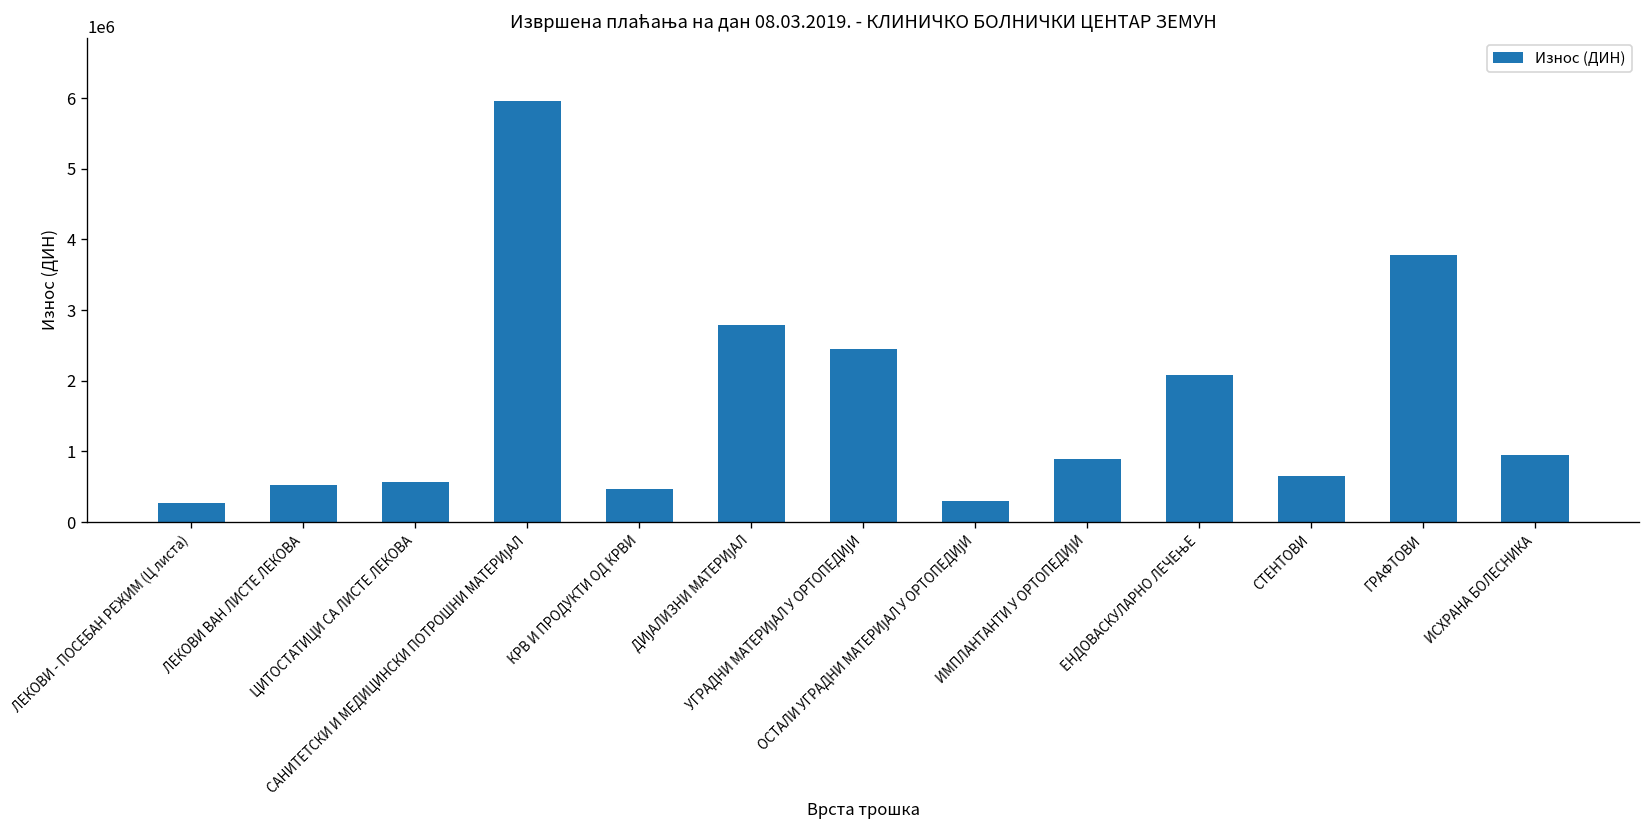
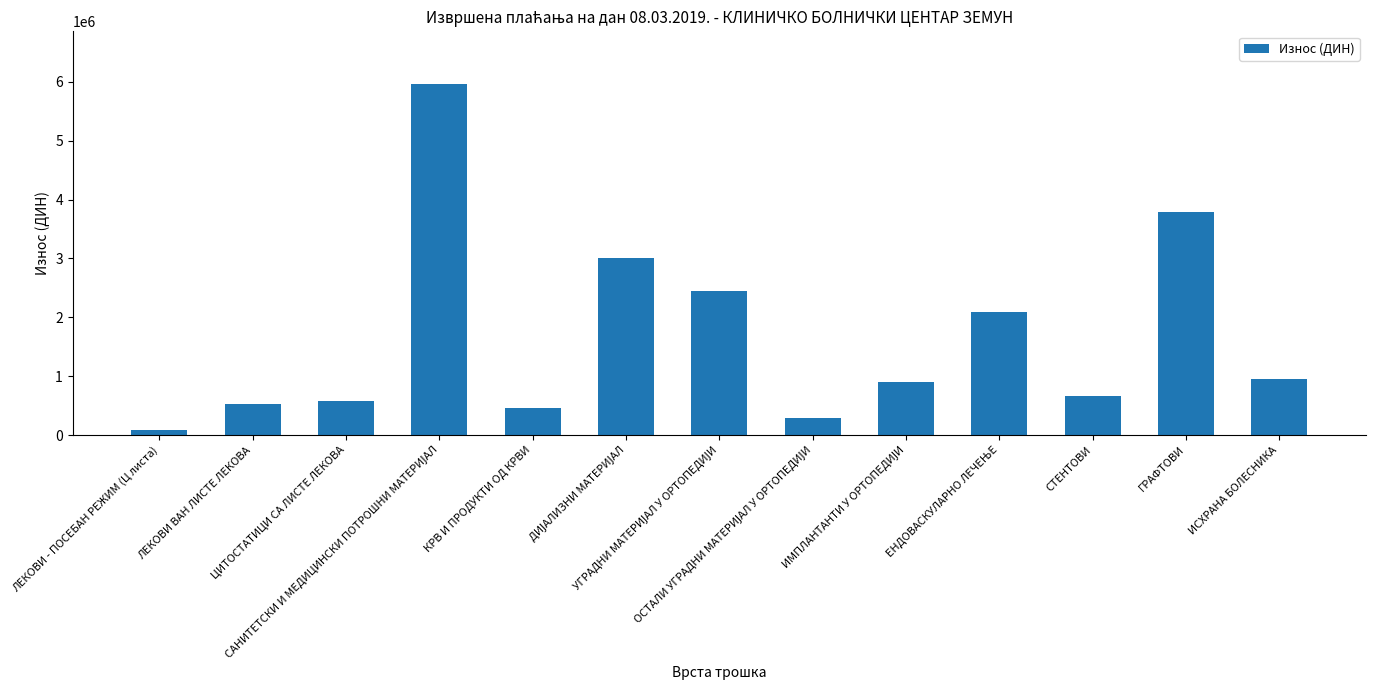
  {
-   "ЛЕКОВИ - ПОСЕБАН РЕЖИМ (Ц листа)": 300000,
+   "ЛЕКОВИ - ПОСЕБАН РЕЖИМ (Ц листа)": 100000,
    "ЛЕКОВИ ВАН ЛИСТЕ ЛЕКОВА": 500000,
    "ЦИТОСТАТИЦИ СА ЛИСТЕ ЛЕКОВА": 600000,
    "САНИТЕТСКИ И МЕДИЦИНСКИ ПОТРОШНИ МАТЕРИЈАЛ": 6000000,
    "КРВ И ПРОДУКТИ ОД КРВИ": 500000,
-   "ДИЈАЛИЗНИ МАТЕРИЈАЛ": 2800000,
+   "ДИЈАЛИЗНИ МАТЕРИЈАЛ": 3000000,
    "УГРАДНИ МАТЕРИЈАЛ У ОРТОПЕДИЈИ": 2400000,
    "ОСТАЛИ УГРАДНИ МАТЕРИЈАЛ У ОРТОПЕДИЈИ": 300000,
    "ИМПЛАНТАНТИ У ОРТОПЕДИЈИ": 900000,
    "ЕНДОВАСКУЛАРНО ЛЕЧЕЊЕ": 2100000,
    "СТЕНТОВИ": 700000,
    "ГРАФТОВИ": 3800000,
    "ИСХРАНА БОЛЕСНИКА": 1000000
  }
